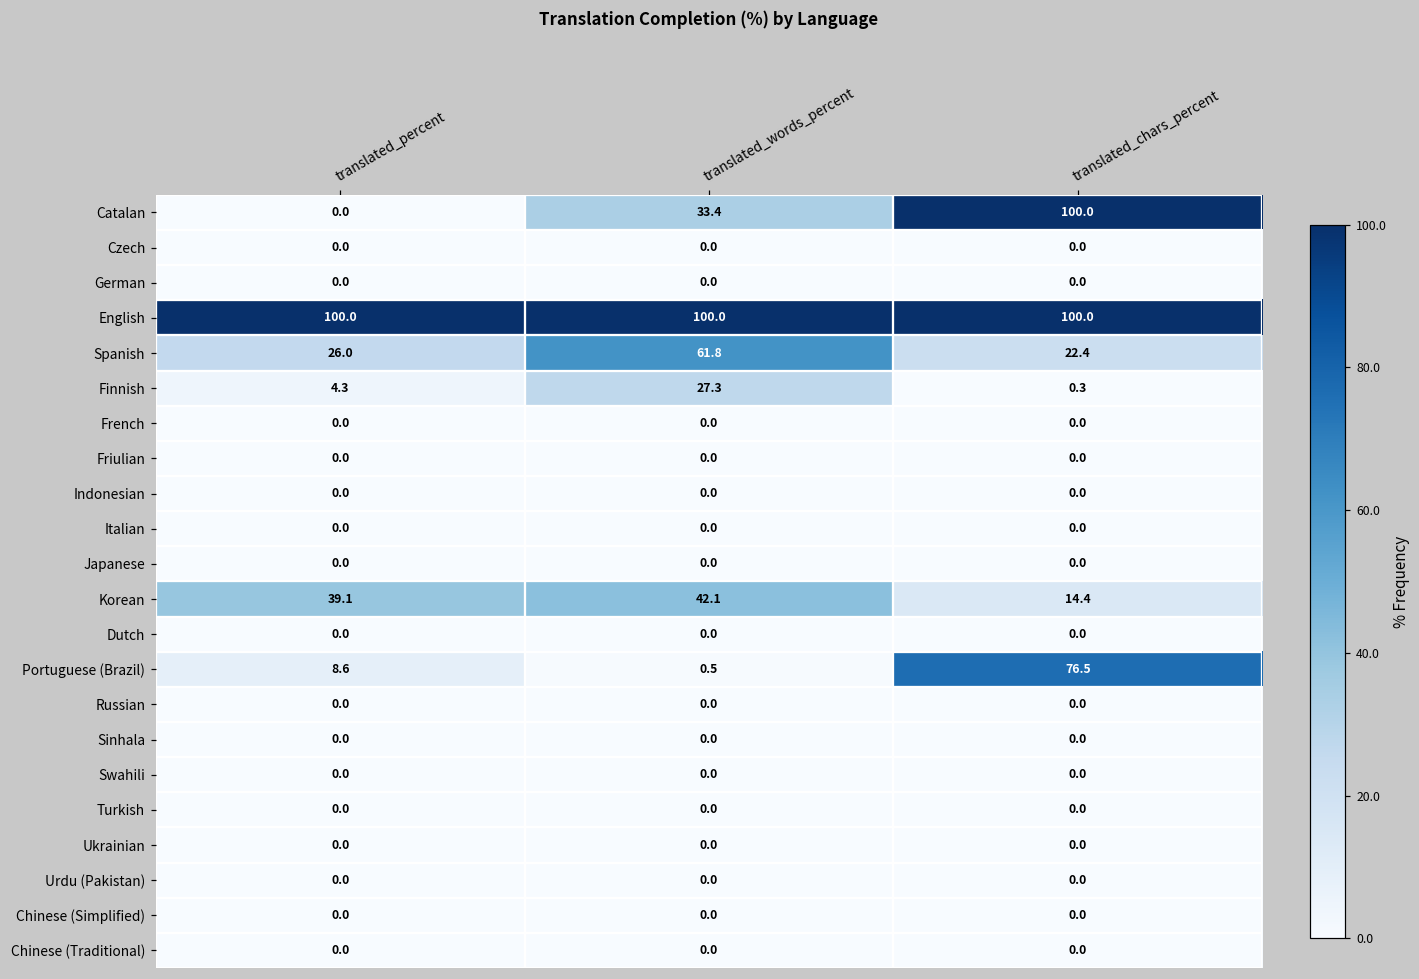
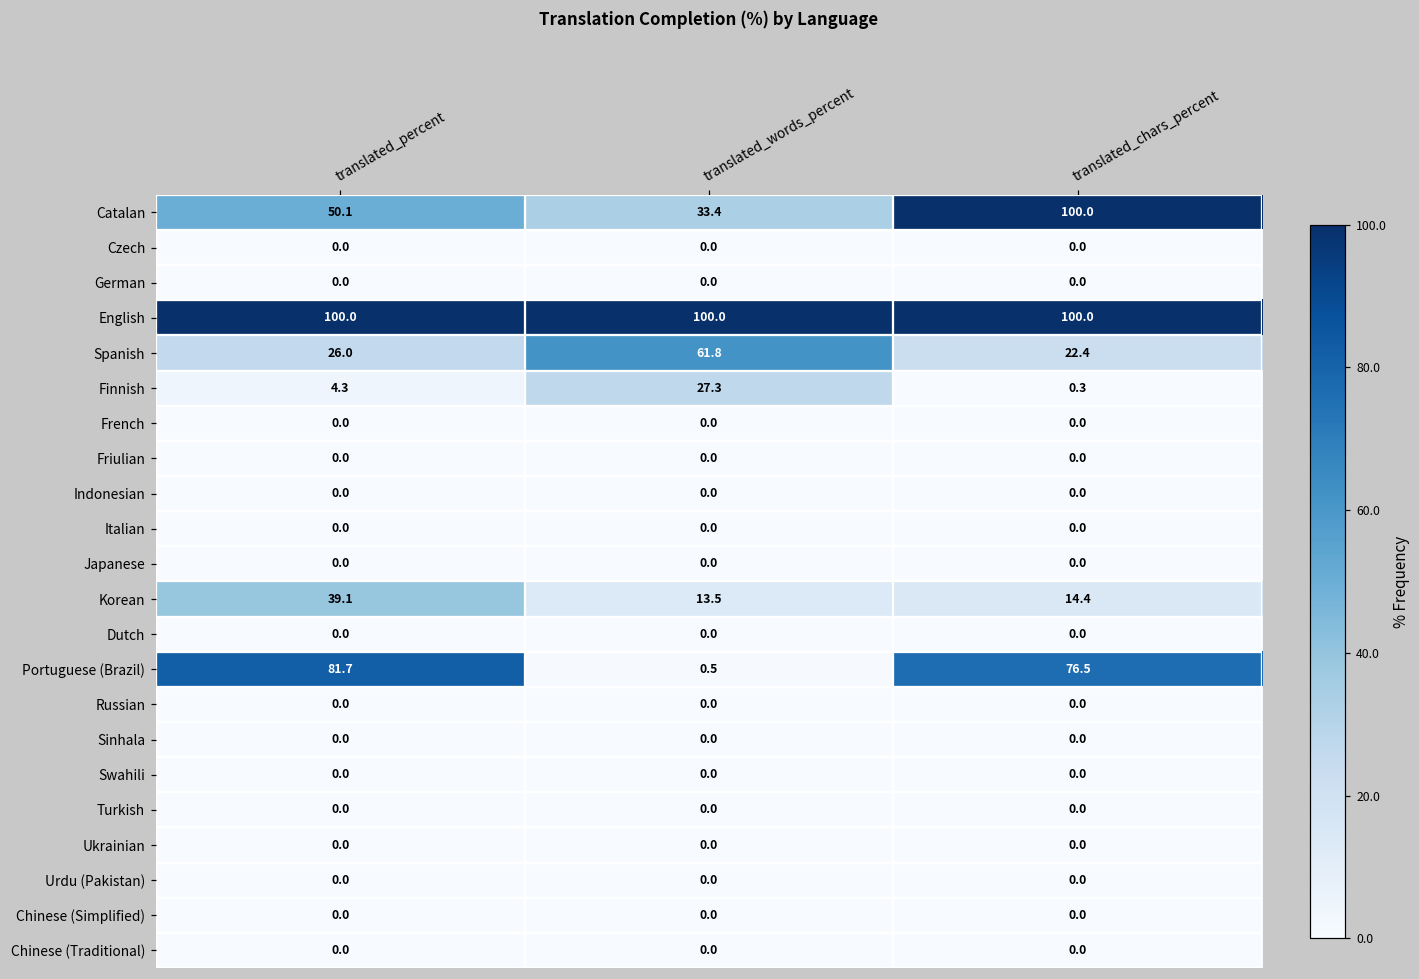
  {
    "Catalan": {
-     "translated_percent": 0.0,
+     "translated_percent": 50.1,
      "translated_words_percent": 33.4,
      "translated_chars_percent": 100.0
    },
    "Czech": {
      "translated_percent": 0.0,
      "translated_words_percent": 0.0,
      "translated_chars_percent": 0.0
    },
    "German": {
      "translated_percent": 0.0,
      "translated_words_percent": 0.0,
      "translated_chars_percent": 0.0
    },
    "English": {
      "translated_percent": 100.0,
      "translated_words_percent": 100.0,
      "translated_chars_percent": 100.0
    },
    "Spanish": {
      "translated_percent": 26.0,
      "translated_words_percent": 61.8,
      "translated_chars_percent": 22.4
    },
    "Finnish": {
      "translated_percent": 4.3,
      "translated_words_percent": 27.3,
      "translated_chars_percent": 0.3
    },
    "French": {
      "translated_percent": 0.0,
      "translated_words_percent": 0.0,
      "translated_chars_percent": 0.0
    },
    "Friulian": {
      "translated_percent": 0.0,
      "translated_words_percent": 0.0,
      "translated_chars_percent": 0.0
    },
    "Indonesian": {
      "translated_percent": 0.0,
      "translated_words_percent": 0.0,
      "translated_chars_percent": 0.0
    },
    "Italian": {
      "translated_percent": 0.0,
      "translated_words_percent": 0.0,
      "translated_chars_percent": 0.0
    },
    "Japanese": {
      "translated_percent": 0.0,
      "translated_words_percent": 0.0,
      "translated_chars_percent": 0.0
    },
    "Korean": {
      "translated_percent": 39.1,
-     "translated_words_percent": 42.1,
+     "translated_words_percent": 13.5,
      "translated_chars_percent": 14.4
    },
    "Dutch": {
      "translated_percent": 0.0,
      "translated_words_percent": 0.0,
      "translated_chars_percent": 0.0
    },
    "Portuguese (Brazil)": {
-     "translated_percent": 8.6,
+     "translated_percent": 81.7,
      "translated_words_percent": 0.5,
      "translated_chars_percent": 76.5
    },
    "Russian": {
      "translated_percent": 0.0,
      "translated_words_percent": 0.0,
      "translated_chars_percent": 0.0
    },
    "Sinhala": {
      "translated_percent": 0.0,
      "translated_words_percent": 0.0,
      "translated_chars_percent": 0.0
    },
    "Swahili": {
      "translated_percent": 0.0,
      "translated_words_percent": 0.0,
      "translated_chars_percent": 0.0
    },
    "Turkish": {
      "translated_percent": 0.0,
      "translated_words_percent": 0.0,
      "translated_chars_percent": 0.0
    },
    "Ukrainian": {
      "translated_percent": 0.0,
      "translated_words_percent": 0.0,
      "translated_chars_percent": 0.0
    },
    "Urdu (Pakistan)": {
      "translated_percent": 0.0,
      "translated_words_percent": 0.0,
      "translated_chars_percent": 0.0
    },
    "Chinese (Simplified)": {
      "translated_percent": 0.0,
      "translated_words_percent": 0.0,
      "translated_chars_percent": 0.0
    },
    "Chinese (Traditional)": {
      "translated_percent": 0.0,
      "translated_words_percent": 0.0,
      "translated_chars_percent": 0.0
    }
  }
